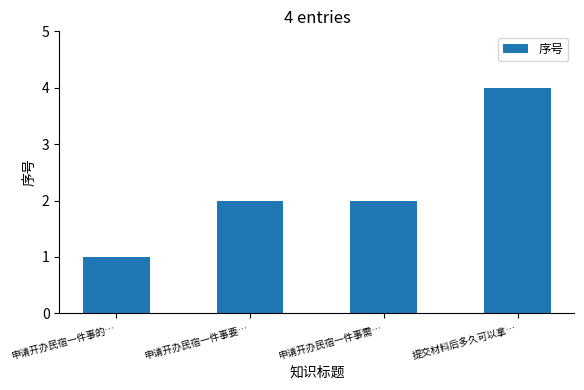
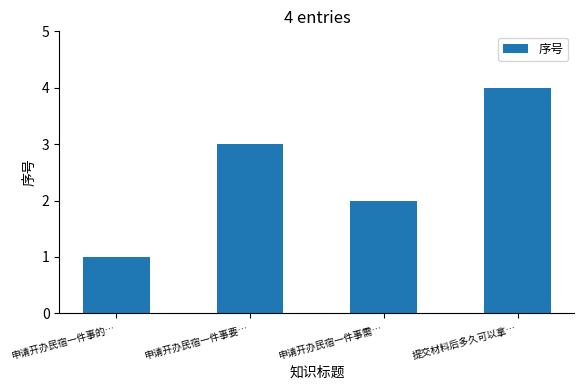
  {
    "申请开办民宿一件事的…": 1,
-   "申请开办民宿一件事要…": 2,
+   "申请开办民宿一件事要…": 3,
    "申请开办民宿一件事需…": 2,
    "提交材料后多久可以拿…": 4
  }
